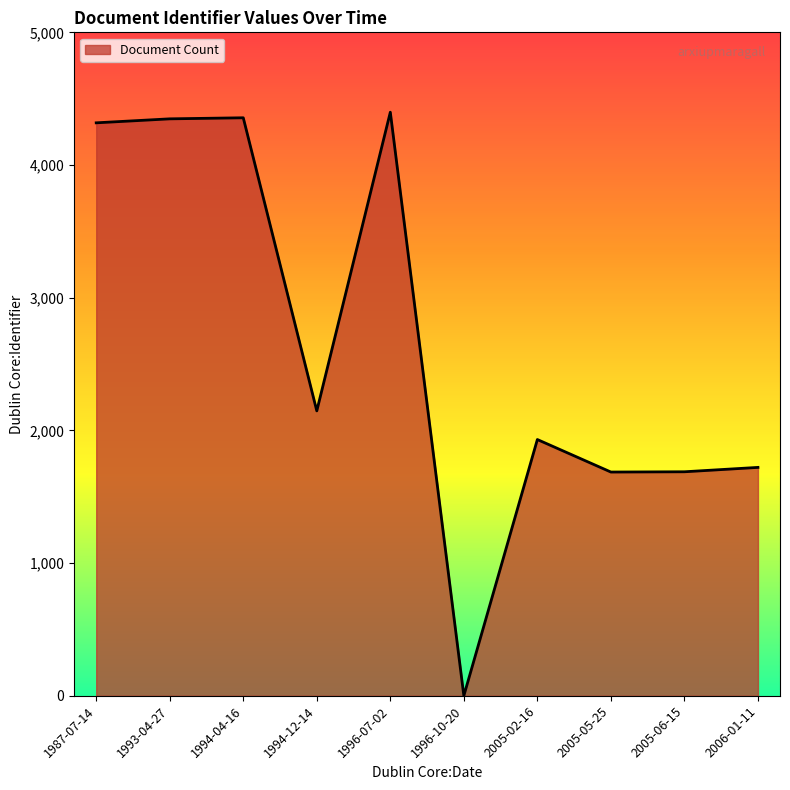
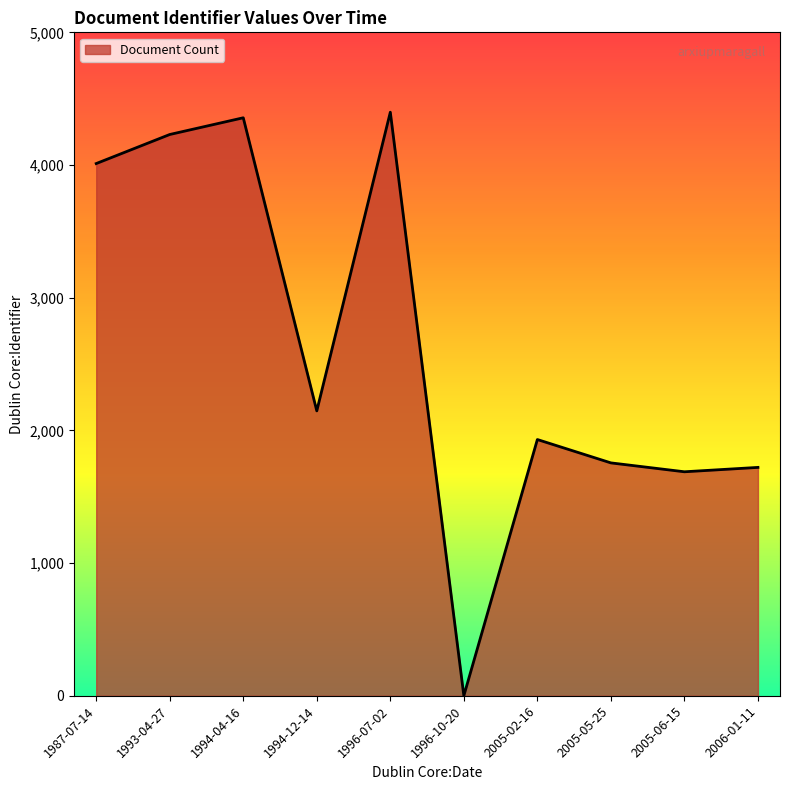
  {
-   "1987-07-14": "4,320",
-   "1993-04-27": "4,350",
+   "1987-07-14": "4,010",
+   "1993-04-27": "4,230",
    "1994-04-16": "4,360",
    "1994-12-14": "2,150",
    "1996-07-02": "4,400",
    "1996-10-20": "0",
    "2005-02-16": "1,930",
-   "2005-05-25": "1,690",
+   "2005-05-25": "1,760",
    "2005-06-15": "1,690",
    "2006-01-11": "1,720"
  }
